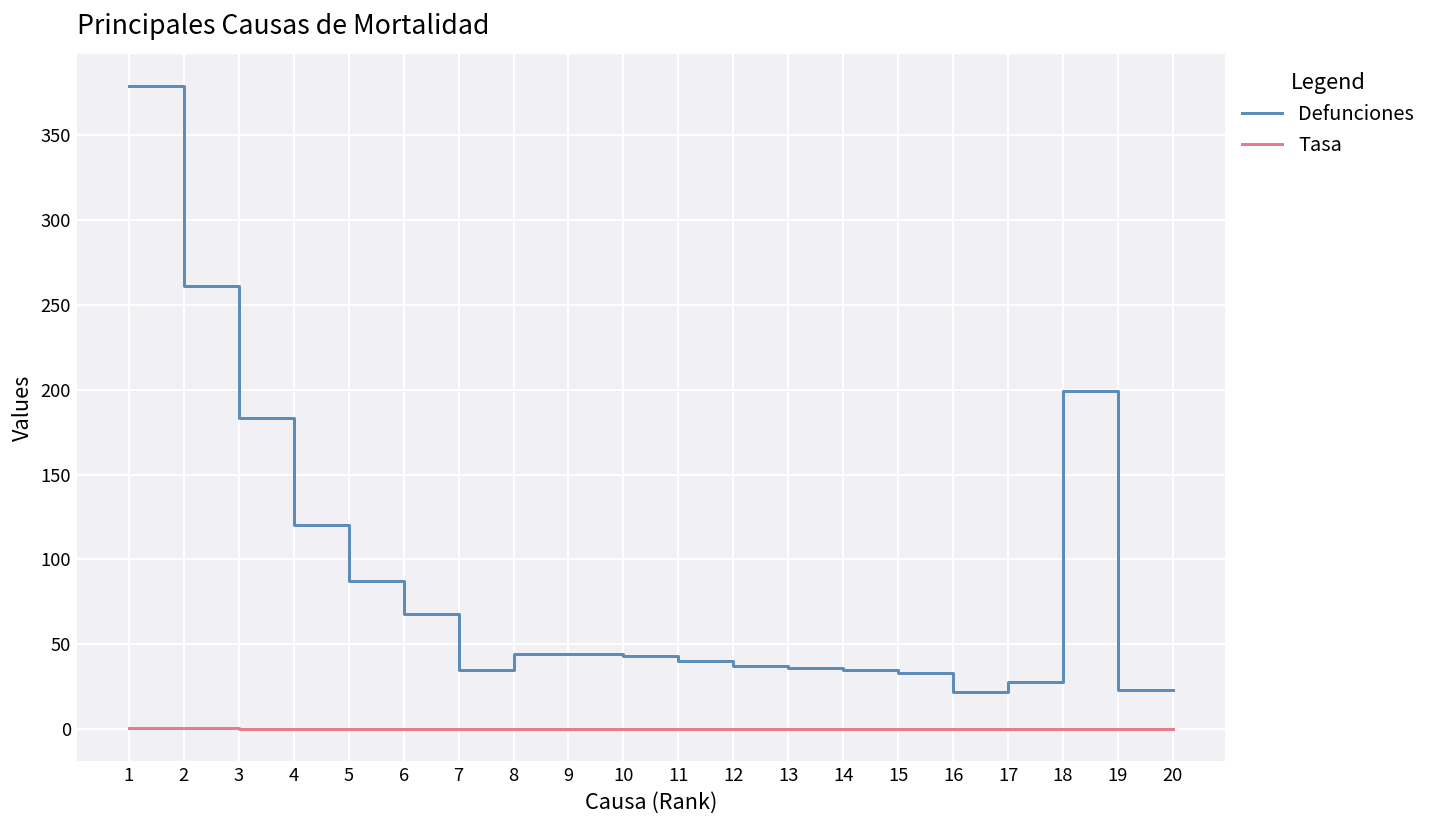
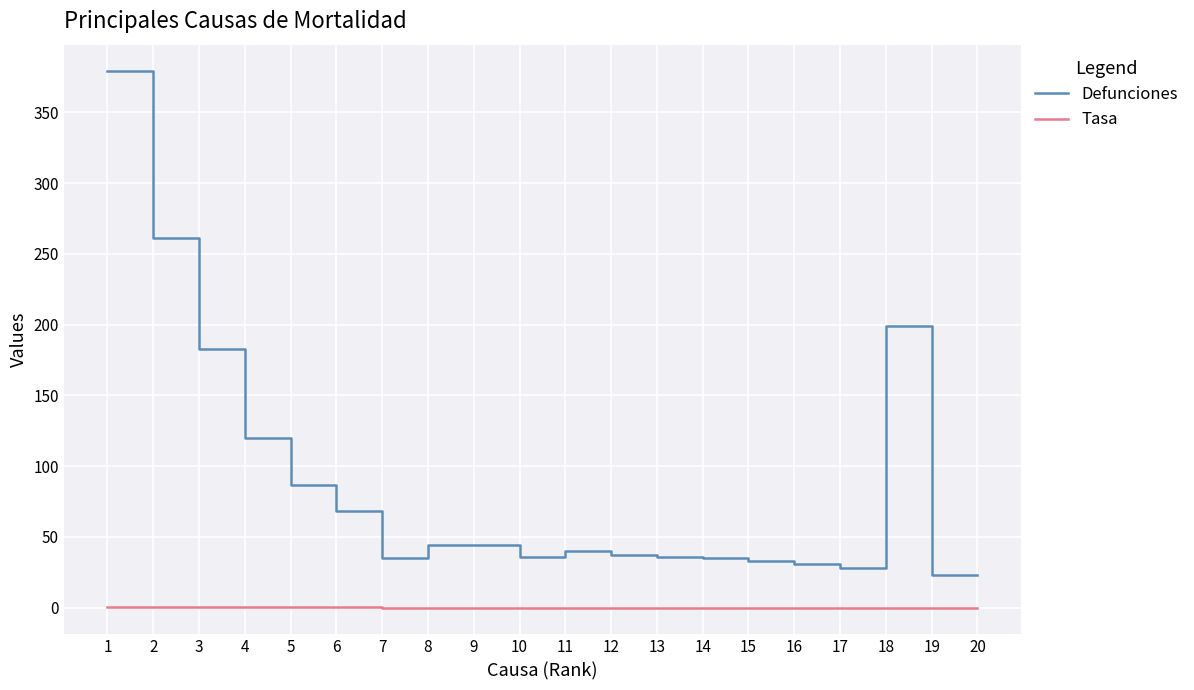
  {
    "Defunciones": {
      "1": 379,
      "2": 261,
      "3": 183,
      "4": 120,
      "5": 87,
      "6": 68,
      "7": 35,
      "8": 44,
      "9": 44,
-     "10": 43,
+     "10": 36,
      "11": 40,
      "12": 37,
      "13": 36,
      "14": 35,
      "15": 33,
-     "16": 22,
+     "16": 31,
      "17": 28,
      "18": 199,
      "19": 23,
      "20": 23
    },
    "Tasa": {
      "1": 1,
      "2": 0,
      "3": 0,
      "4": 0,
      "5": 0,
      "6": 0,
      "7": 0,
      "8": 0,
      "9": 0,
      "10": 0,
      "11": 0,
      "12": 0,
      "13": 0,
      "14": 0,
      "15": 0,
      "16": 0,
      "17": 0,
      "18": 0,
      "19": 0,
      "20": 0
    }
  }
